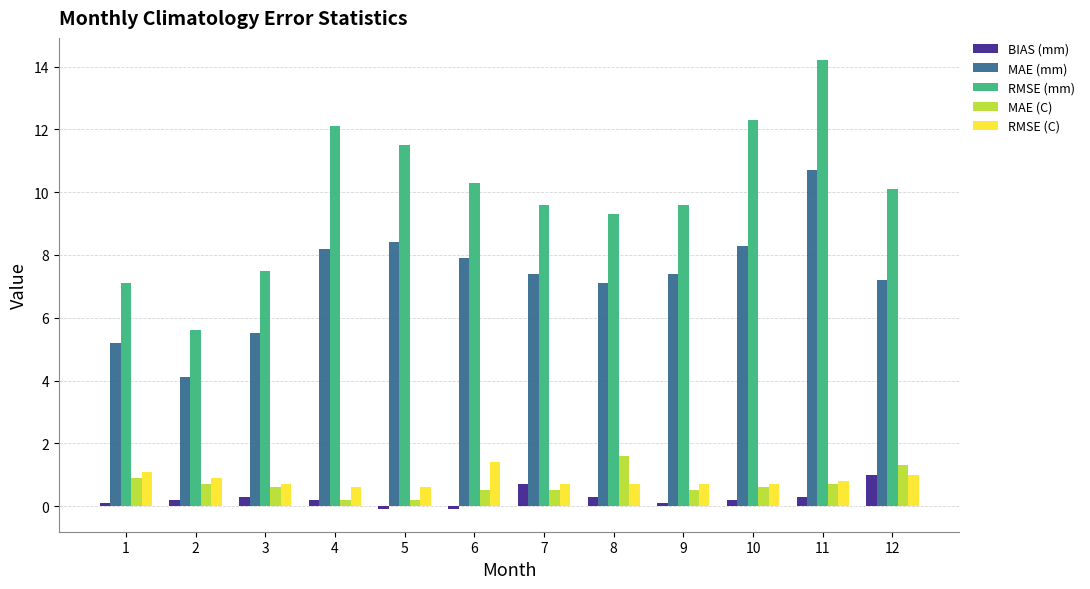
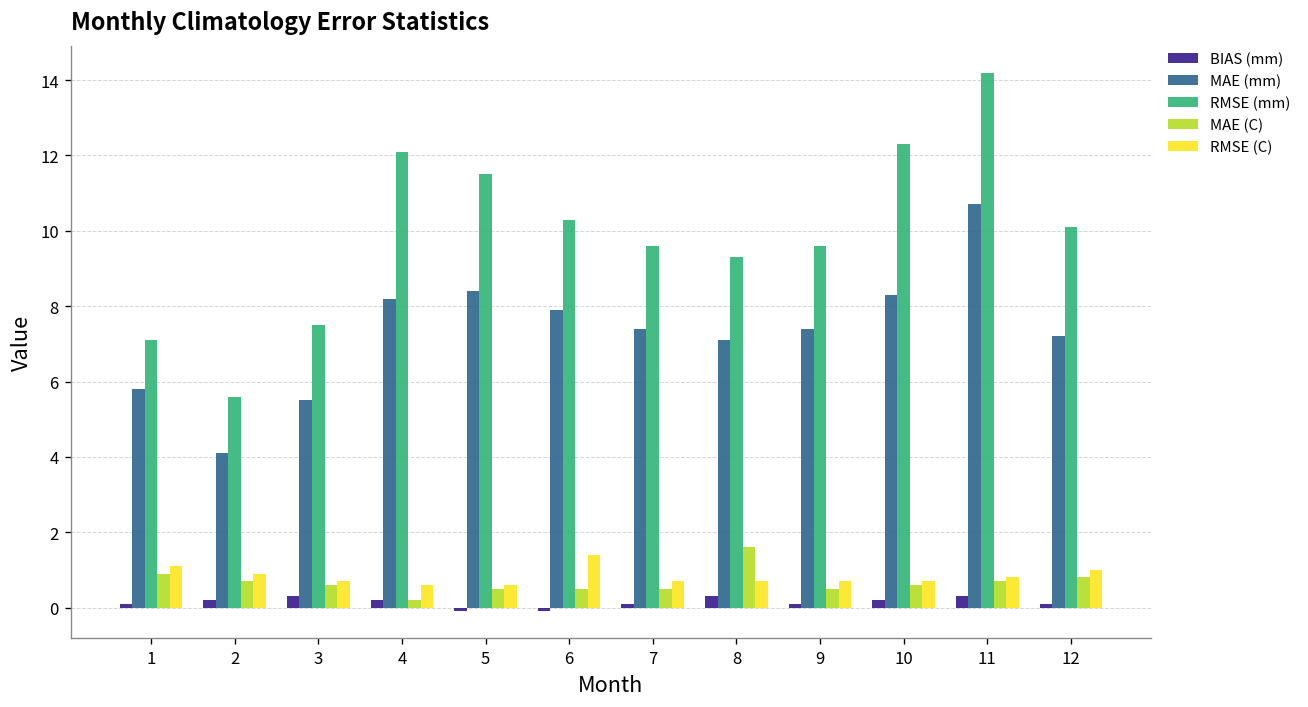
  {
    "BIAS (mm)": {
      "1": 0.1,
      "2": 0.2,
      "3": 0.3,
      "4": 0.2,
      "5": -0.1,
      "6": -0.1,
-     "7": 0.7,
+     "7": 0.1,
      "8": 0.3,
      "9": 0.1,
      "10": 0.2,
      "11": 0.3,
-     "12": 1.0
+     "12": 0.1
    },
    "MAE (mm)": {
-     "1": 5.2,
+     "1": 5.8,
      "2": 4.1,
      "3": 5.5,
      "4": 8.2,
      "5": 8.4,
      "6": 7.9,
      "7": 7.4,
      "8": 7.1,
      "9": 7.4,
      "10": 8.3,
      "11": 10.7,
      "12": 7.2
    },
    "RMSE (mm)": {
      "1": 7.1,
      "2": 5.6,
      "3": 7.5,
      "4": 12.1,
      "5": 11.5,
      "6": 10.3,
      "7": 9.6,
      "8": 9.3,
      "9": 9.6,
      "10": 12.3,
      "11": 14.2,
      "12": 10.1
    },
    "MAE (C)": {
      "1": 0.9,
      "2": 0.7,
      "3": 0.6,
      "4": 0.2,
-     "5": 0.2,
+     "5": 0.5,
      "6": 0.5,
      "7": 0.5,
      "8": 1.6,
      "9": 0.5,
      "10": 0.6,
      "11": 0.7,
-     "12": 1.3
+     "12": 0.8
    },
    "RMSE (C)": {
      "1": 1.1,
      "2": 0.9,
      "3": 0.7,
      "4": 0.6,
      "5": 0.6,
      "6": 1.4,
      "7": 0.7,
      "8": 0.7,
      "9": 0.7,
      "10": 0.7,
      "11": 0.8,
      "12": 1.0
    }
  }
